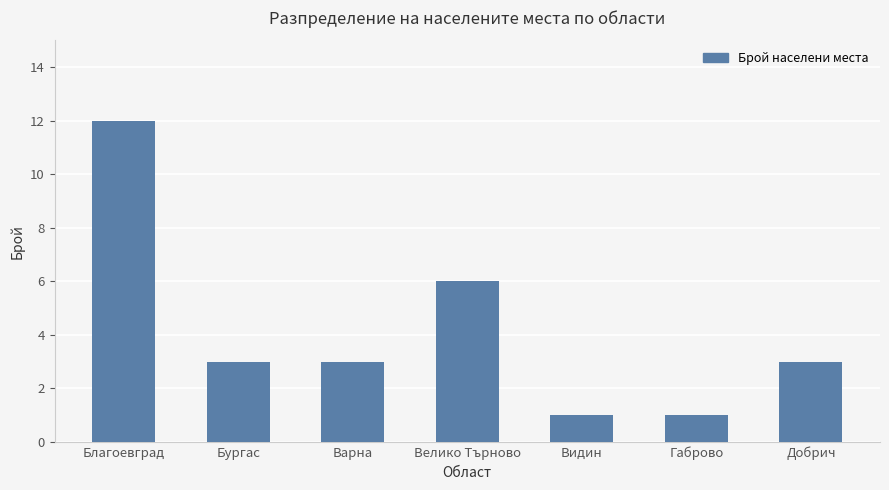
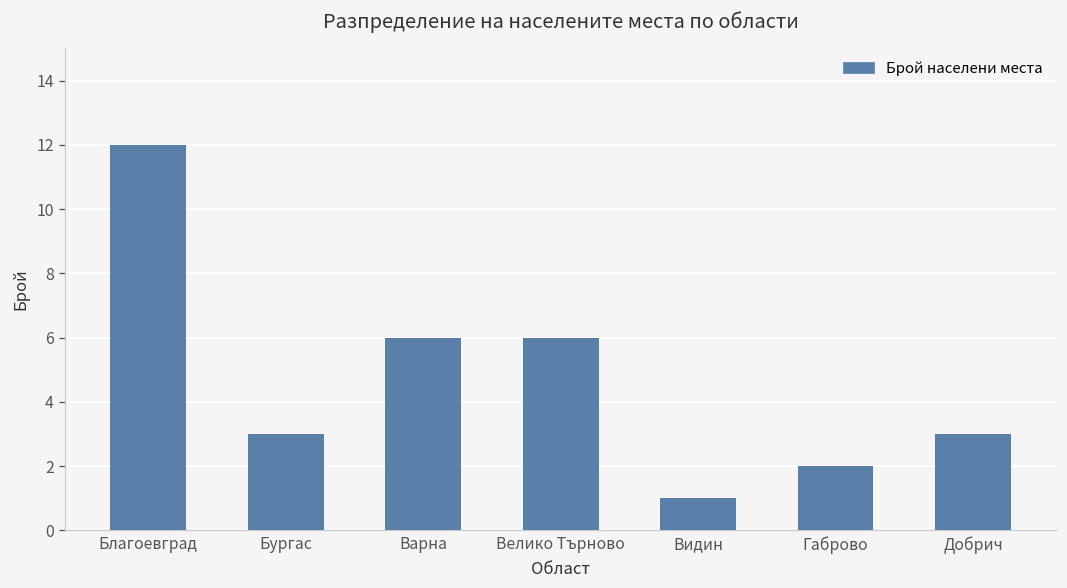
  {
    "Благоевград": 12,
    "Бургас": 3,
-   "Варна": 3,
+   "Варна": 6,
    "Велико Търново": 6,
    "Видин": 1,
-   "Габрово": 1,
+   "Габрово": 2,
    "Добрич": 3
  }
